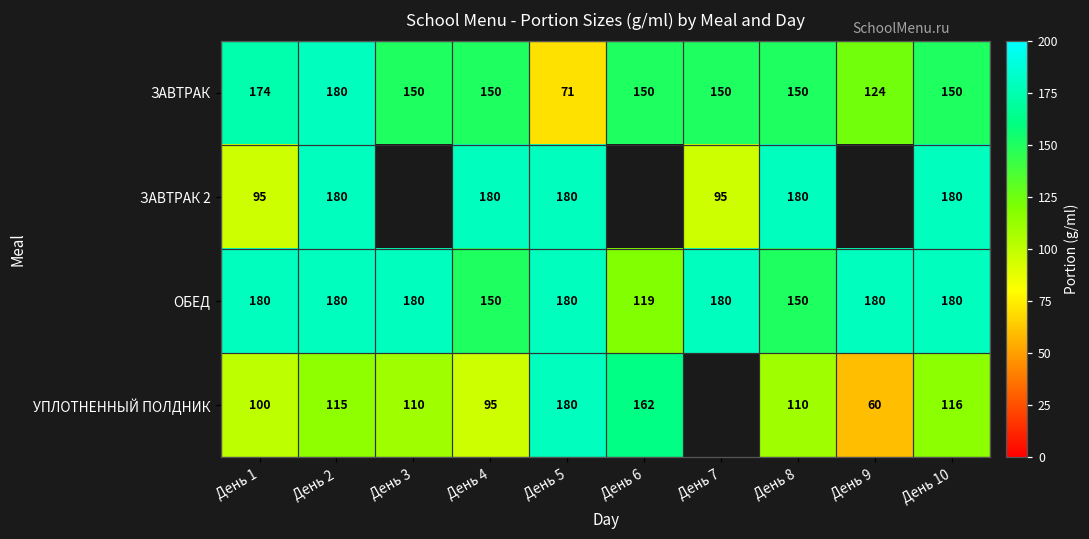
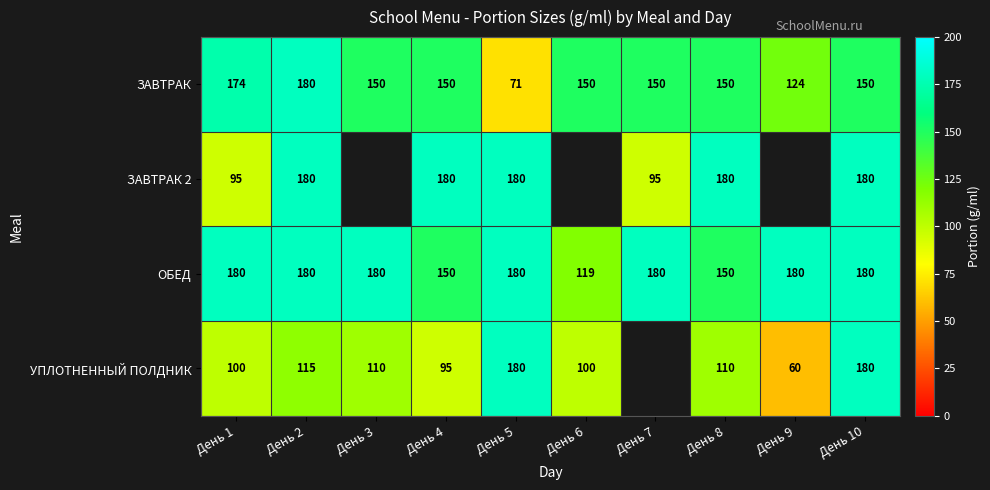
  {
    "ЗАВТРАК": {
      "День 1": 174,
      "День 2": 180,
      "День 3": 150,
      "День 4": 150,
      "День 5": 71,
      "День 6": 150,
      "День 7": 150,
      "День 8": 150,
      "День 9": 124,
      "День 10": 150
    },
    "ЗАВТРАК 2": {
      "День 1": 95,
      "День 2": 180,
      "День 4": 180,
      "День 5": 180,
      "День 7": 95,
      "День 8": 180,
      "День 10": 180
    },
    "ОБЕД": {
      "День 1": 180,
      "День 2": 180,
      "День 3": 180,
      "День 4": 150,
      "День 5": 180,
      "День 6": 119,
      "День 7": 180,
      "День 8": 150,
      "День 9": 180,
      "День 10": 180
    },
    "УПЛОТНЕННЫЙ ПОЛДНИК": {
      "День 1": 100,
      "День 2": 115,
      "День 3": 110,
      "День 4": 95,
      "День 5": 180,
-     "День 6": 162,
+     "День 6": 100,
      "День 8": 110,
      "День 9": 60,
-     "День 10": 116
+     "День 10": 180
    }
  }
